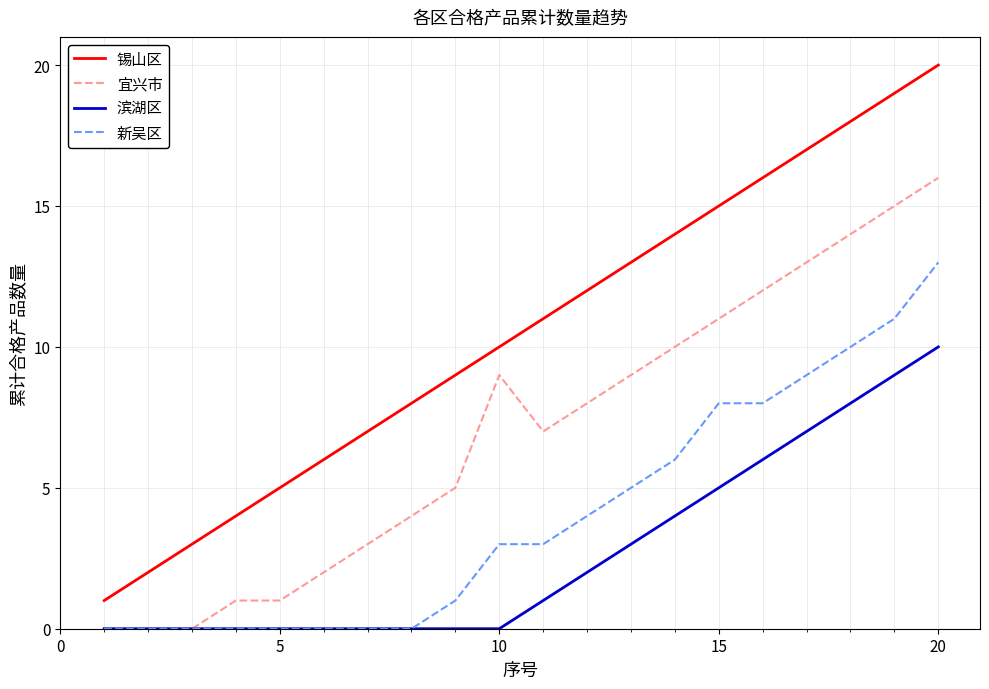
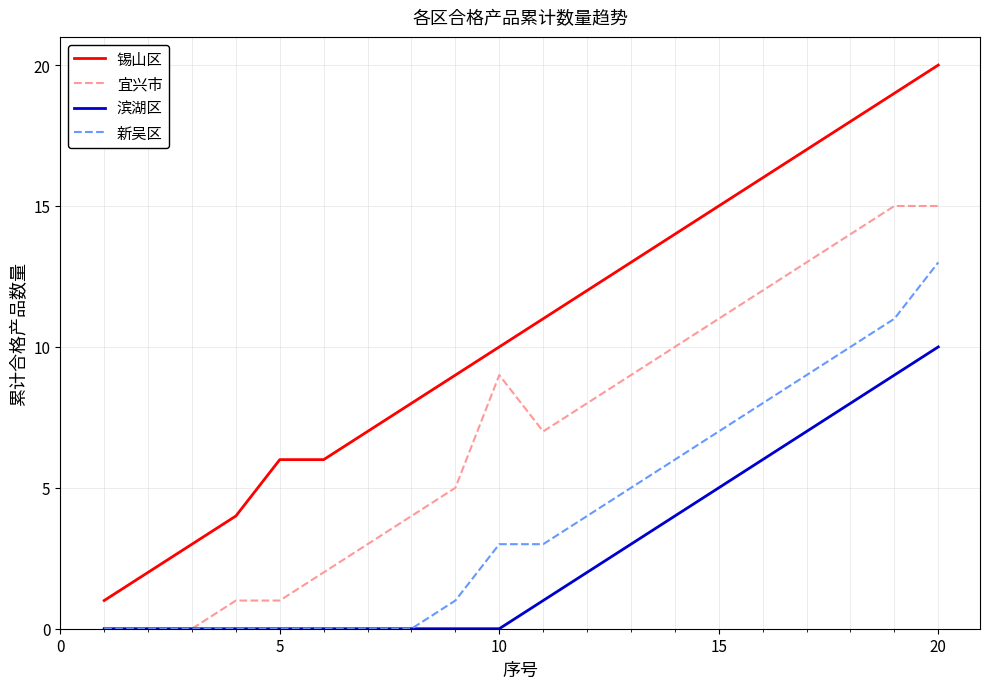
  {
    "锡山区": {
-     "5": 5,
+     "5": 6,
      "10": 10,
      "15": 15,
      "20": 20
    },
    "宜兴市": {
      "5": 1,
      "10": 9,
      "15": 11,
-     "20": 16
+     "20": 15
    },
    "滨湖区": {
      "10": 0,
      "15": 5,
      "20": 10
    },
    "新吴区": {
      "10": 3,
-     "15": 8,
+     "15": 7,
      "20": 13
    }
  }
